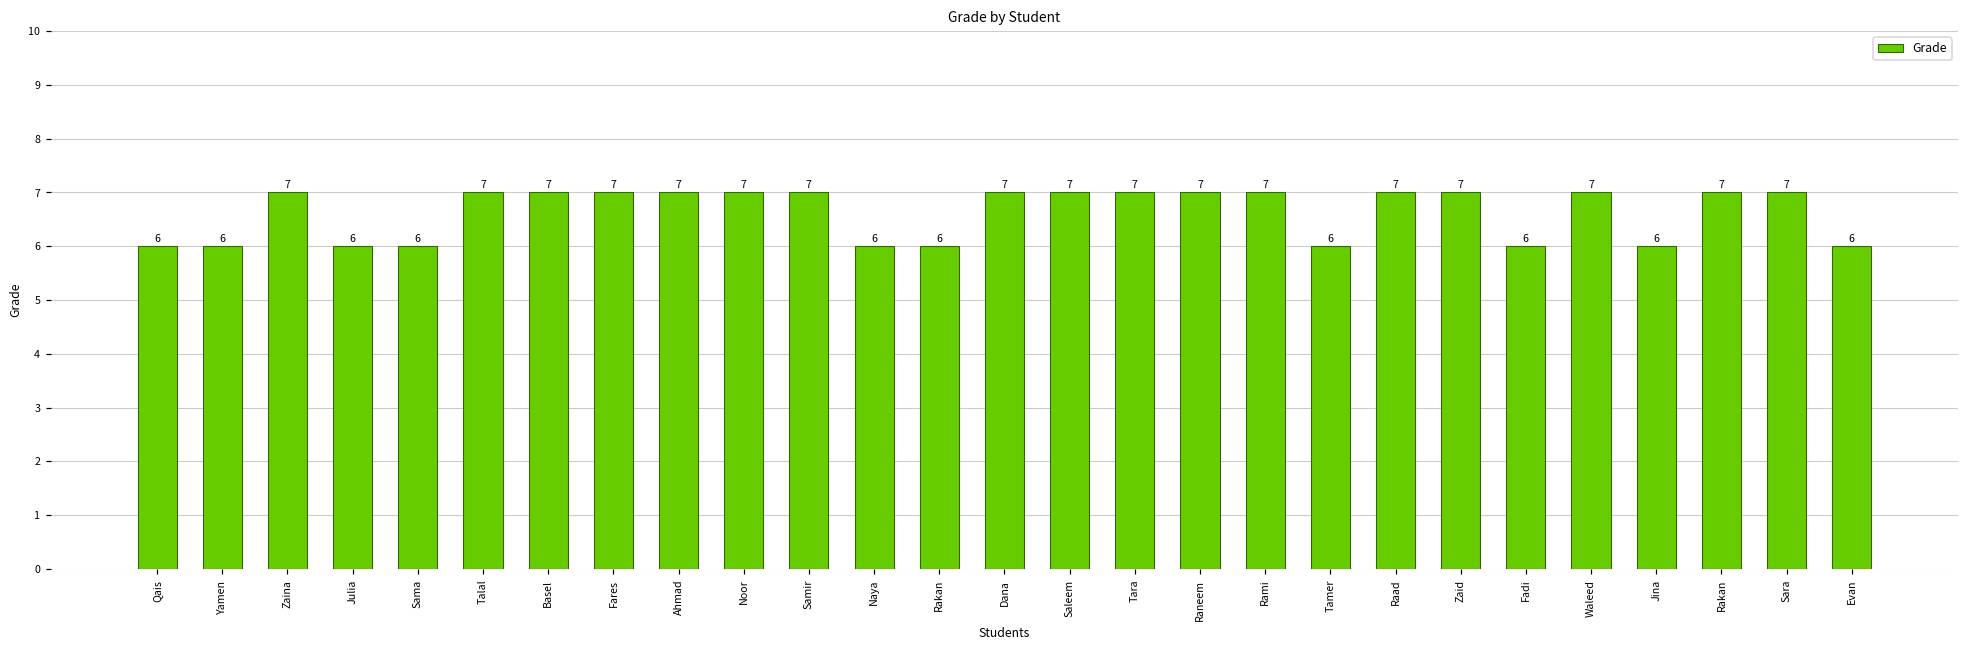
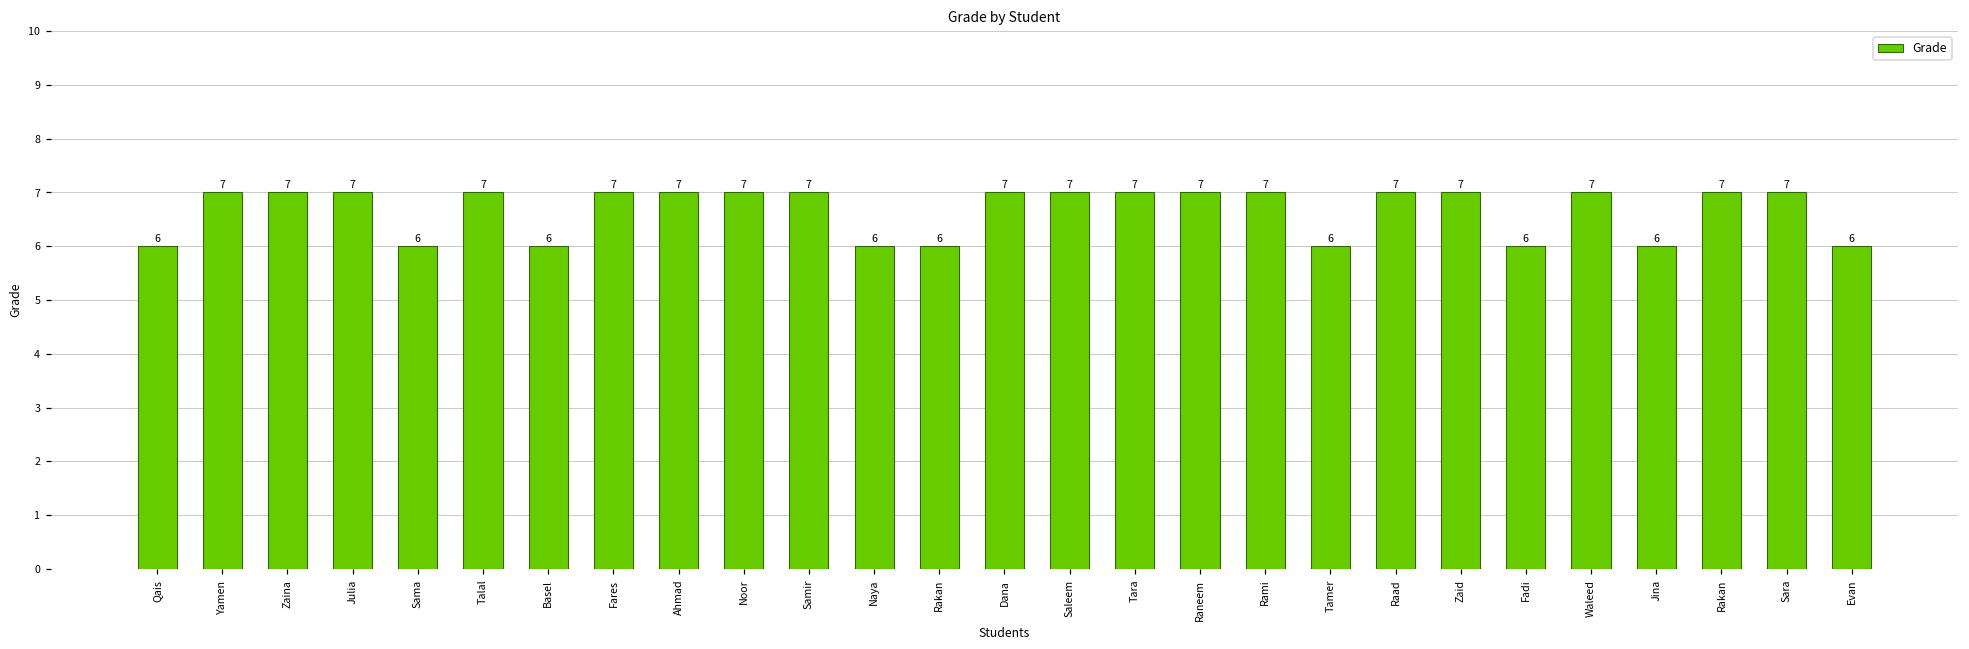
  {
    "Qais": 6,
-   "Yamen": 6,
+   "Yamen": 7,
    "Zaina": 7,
-   "Julia": 6,
+   "Julia": 7,
    "Sama": 6,
    "Talal": 7,
-   "Basel": 7,
+   "Basel": 6,
    "Fares": 7,
    "Ahmad": 7,
    "Noor": 7,
    "Samir": 7,
    "Naya": 6,
    "Dana": 7,
    "Saleem": 7,
    "Tara": 7,
    "Raneem": 7,
    "Rami": 7,
    "Tamer": 6,
    "Raad": 7,
    "Zaid": 7,
    "Fadi": 6,
    "Waleed": 7,
    "Jina": 6,
    "Sara": 7,
    "Evan": 6
  }
